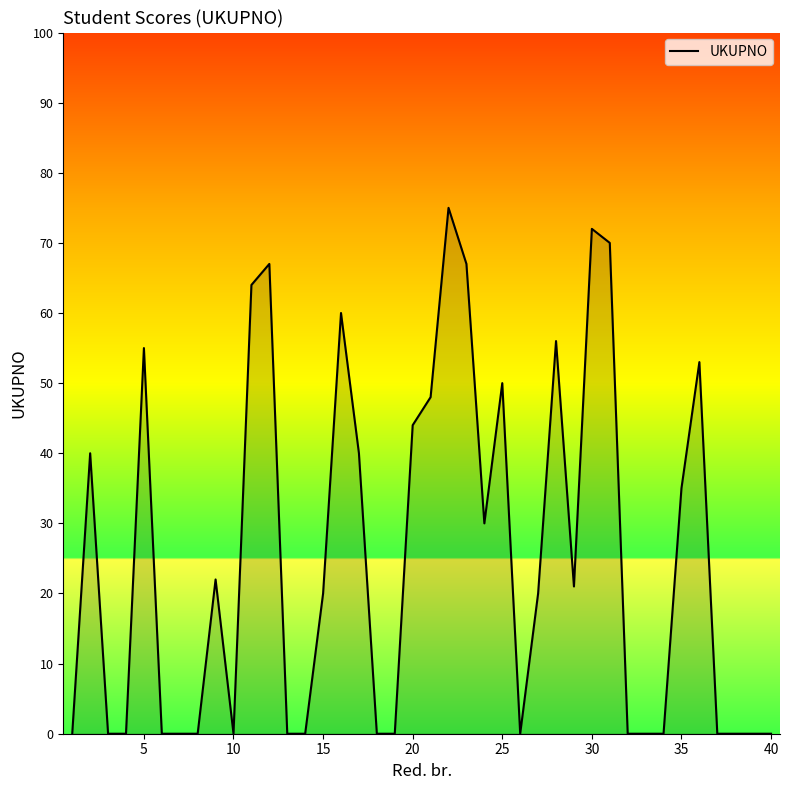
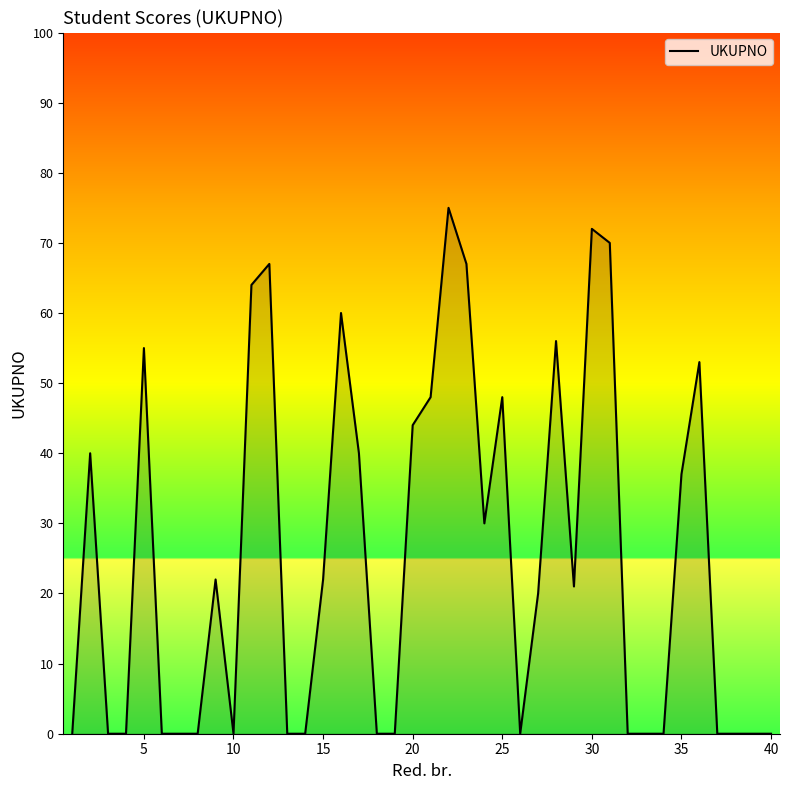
  {
    "5": 55,
    "10": 0,
-   "15": 20,
+   "15": 22,
    "20": 44,
-   "25": 50,
+   "25": 48,
    "30": 72,
-   "35": 35,
+   "35": 37,
    "40": 0
  }
